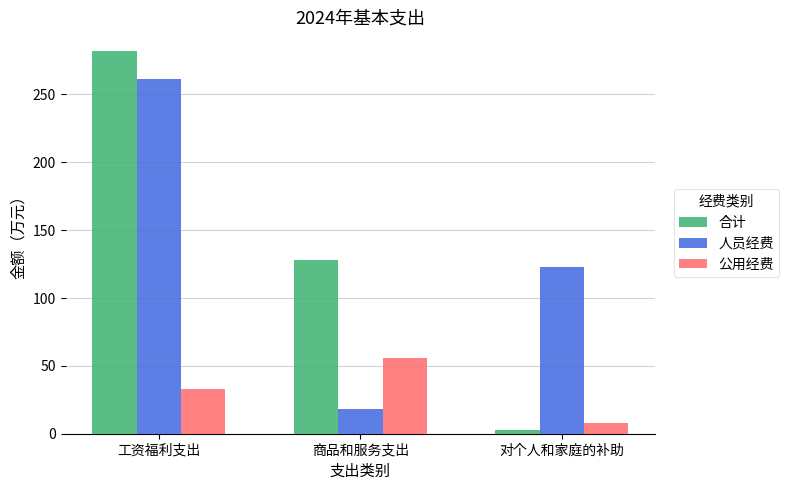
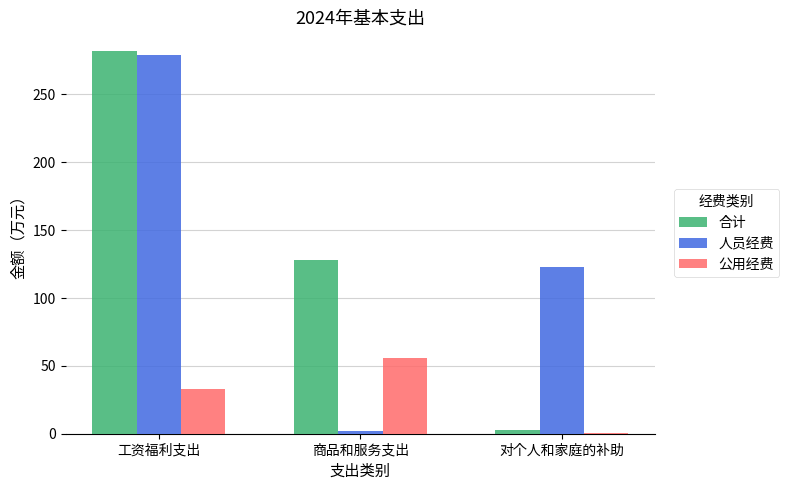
  {
    "合计": {
      "工资福利支出": 282,
      "商品和服务支出": 128,
      "对个人和家庭的补助": 3
    },
    "人员经费": {
-     "工资福利支出": 261,
-     "商品和服务支出": 18,
+     "工资福利支出": 279,
+     "商品和服务支出": 2,
      "对个人和家庭的补助": 123
    },
    "公用经费": {
      "工资福利支出": 33,
      "商品和服务支出": 56,
-     "对个人和家庭的补助": 8
+     "对个人和家庭的补助": 1
    }
  }
